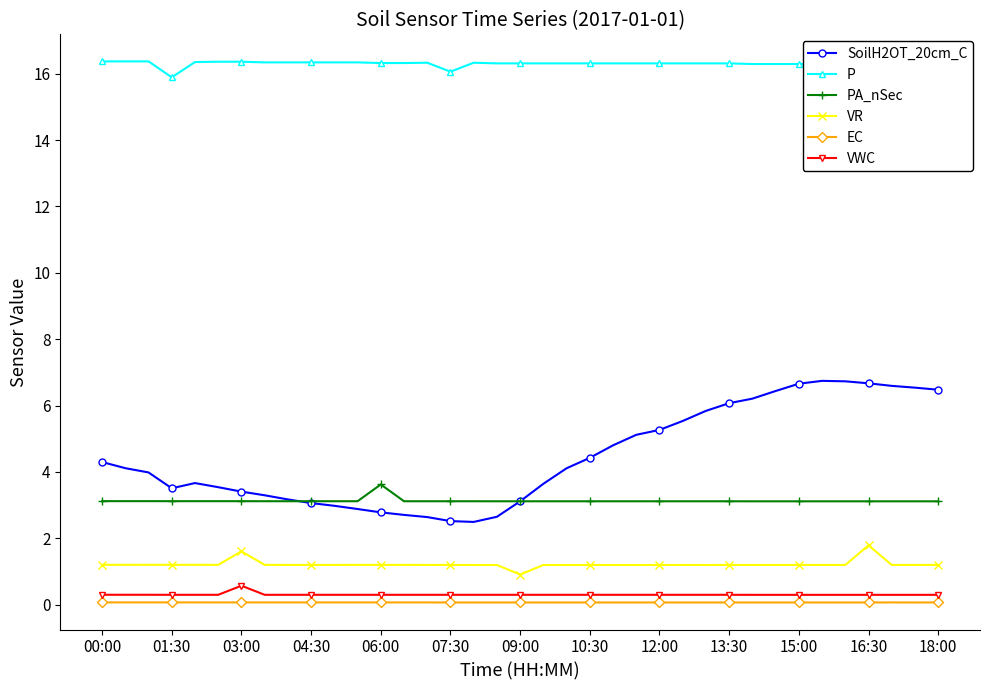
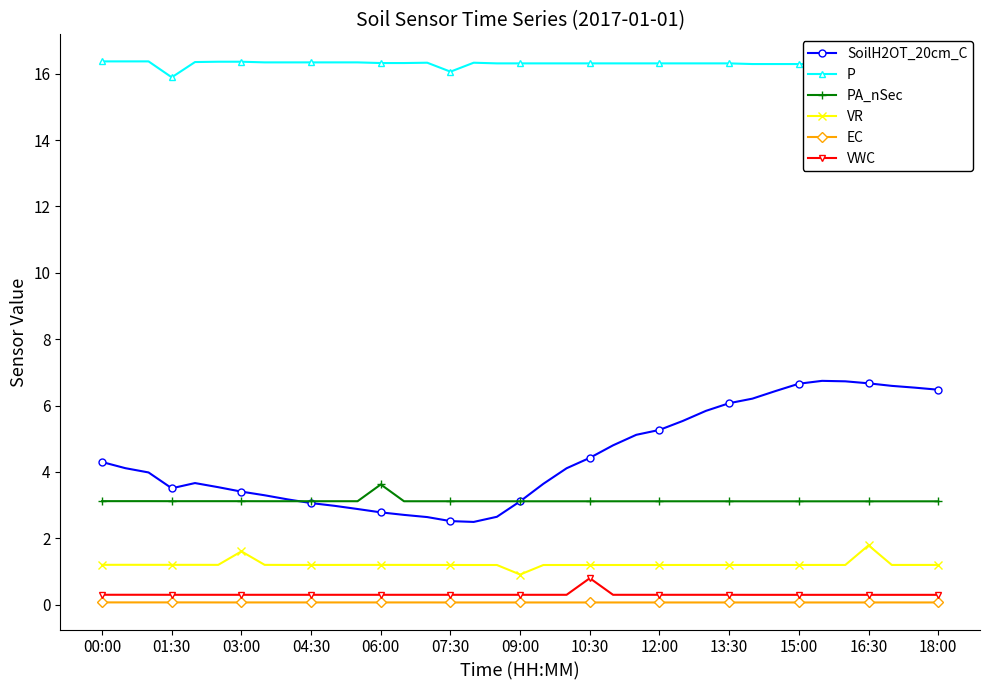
  {
    "SoilH2OT_20cm_C": {
      "00:00": 4.3,
      "01:30": 3.5,
      "03:00": 3.4,
      "06:00": 2.8,
      "07:30": 2.5,
      "10:30": 4.4,
      "12:00": 5.3,
      "13:30": 6.1,
      "15:00": 6.7,
      "16:30": 6.7,
      "18:00": 6.5
    },
    "P": {
      "00:00": 16.4,
      "01:30": 15.9,
      "03:00": 16.4,
      "04:30": 16.3,
      "06:00": 16.3,
      "07:30": 16.1,
      "09:00": 16.3,
      "10:30": 16.3,
      "12:00": 16.3,
      "13:30": 16.3,
      "15:00": 16.3
    },
    "PA_nSec": {
      "00:00": 3.1,
      "01:30": 3.1,
      "03:00": 3.1,
      "06:00": 3.6,
      "07:30": 3.1,
      "10:30": 3.1,
      "12:00": 3.1,
      "13:30": 3.1,
      "15:00": 3.1,
      "16:30": 3.1,
      "18:00": 3.1
    },
    "VR": {
      "00:00": 1.2,
      "01:30": 1.2,
      "03:00": 1.6,
      "04:30": 1.2,
      "06:00": 1.2,
      "07:30": 1.2,
      "09:00": 0.9,
      "10:30": 1.2,
      "12:00": 1.2,
      "13:30": 1.2,
      "15:00": 1.2,
      "16:30": 1.8,
      "18:00": 1.2
    },
    "EC": {
      "00:00": 0.1,
      "01:30": 0.1,
      "03:00": 0.1,
      "04:30": 0.1,
      "06:00": 0.1,
      "07:30": 0.1,
      "09:00": 0.1,
      "10:30": 0.1,
      "12:00": 0.1,
      "13:30": 0.1,
      "15:00": 0.1,
      "16:30": 0.1,
      "18:00": 0.1
    },
    "VWC": {
      "00:00": 0.3,
      "01:30": 0.3,
-     "03:00": 0.6,
+     "03:00": 0.3,
      "04:30": 0.3,
      "06:00": 0.3,
      "07:30": 0.3,
      "09:00": 0.3,
-     "10:30": 0.3,
+     "10:30": 0.8,
      "12:00": 0.3,
      "13:30": 0.3,
      "15:00": 0.3,
      "16:30": 0.3,
      "18:00": 0.3
    }
  }
